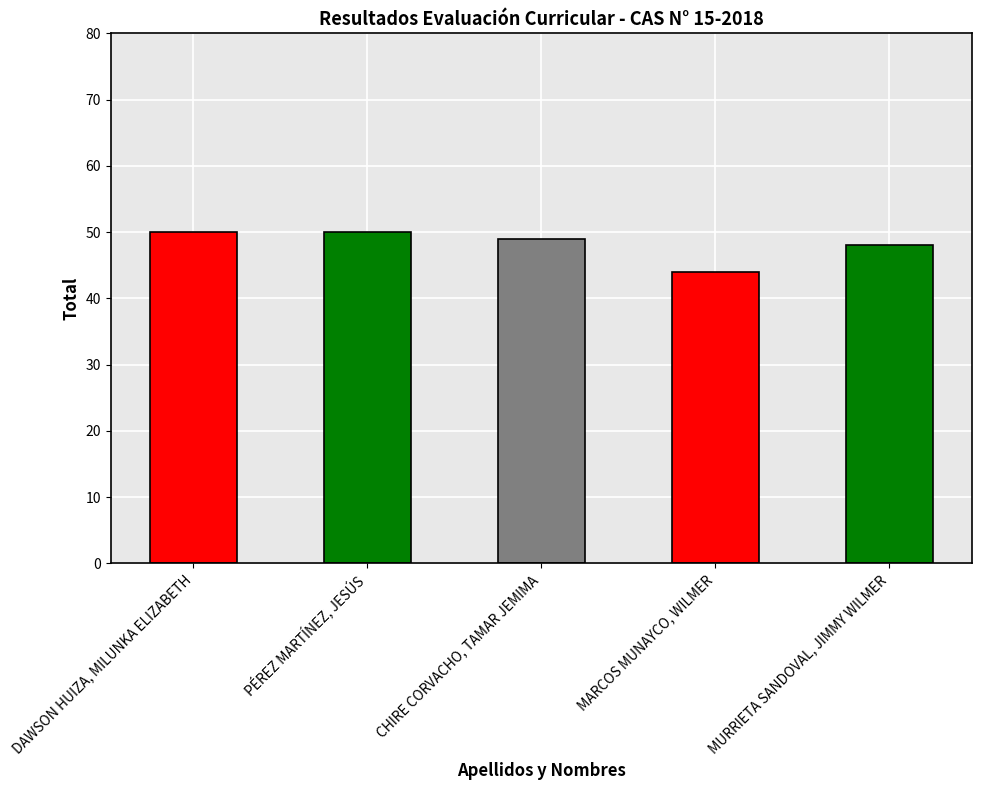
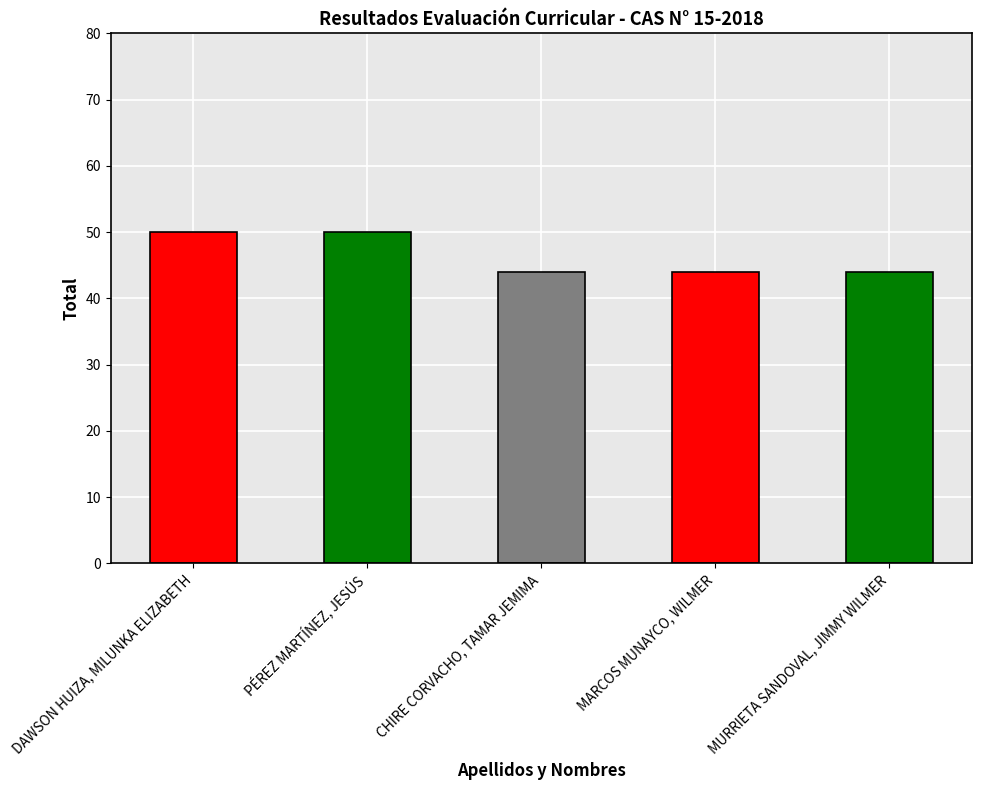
  {
    "DAWSON HUIZA, MILUNKA ELIZABETH": 50,
    "PÉREZ MARTÍNEZ, JESÚS": 50,
-   "CHIRE CORVACHO, TAMAR JEMIMA": 49,
+   "CHIRE CORVACHO, TAMAR JEMIMA": 44,
    "MARCOS MUNAYCO, WILMER": 44,
-   "MURRIETA SANDOVAL, JIMMY WILMER": 48
+   "MURRIETA SANDOVAL, JIMMY WILMER": 44
  }
